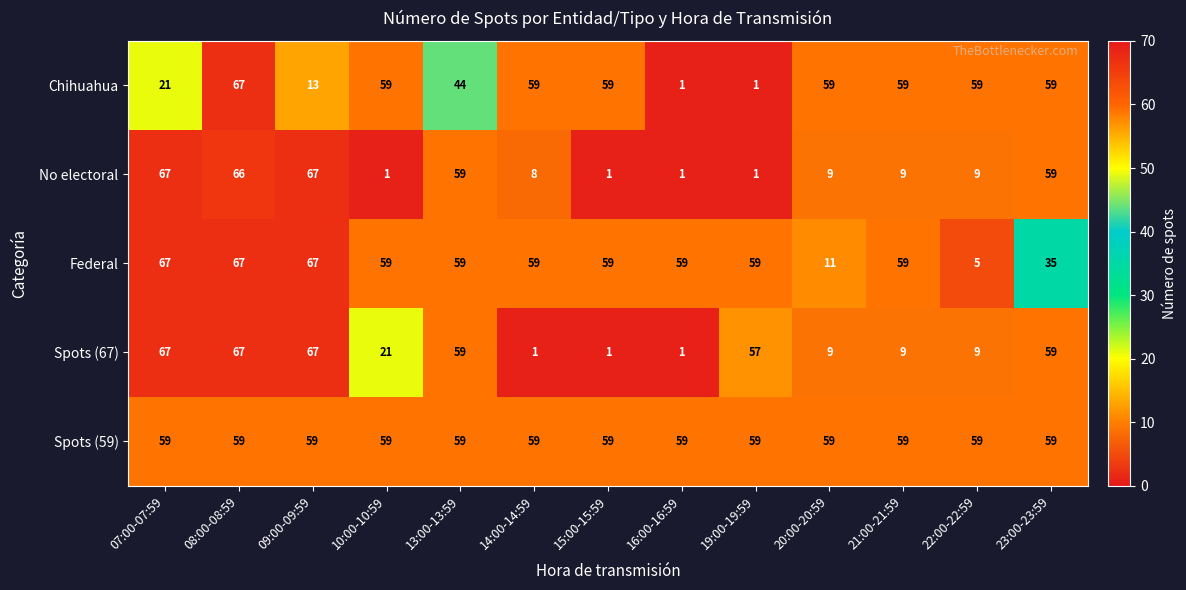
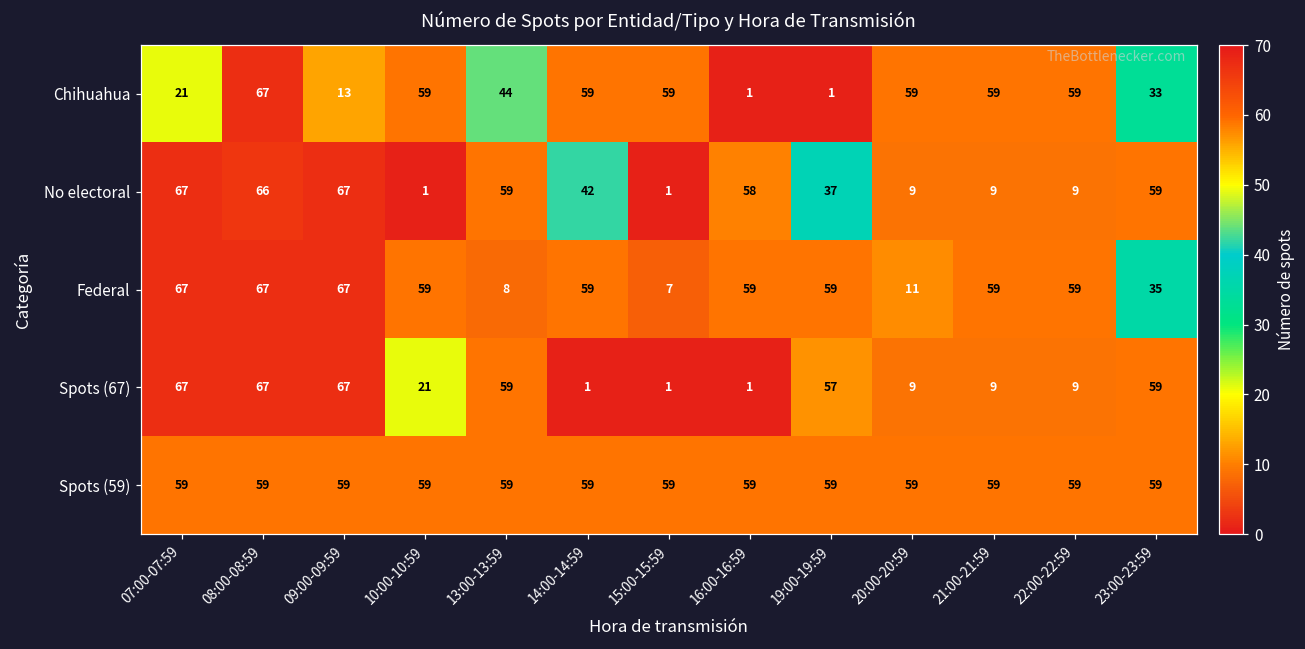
  {
    "Chihuahua": {
      "07:00-07:59": 21,
      "08:00-08:59": 67,
      "09:00-09:59": 13,
      "10:00-10:59": 59,
      "13:00-13:59": 44,
      "14:00-14:59": 59,
      "15:00-15:59": 59,
      "16:00-16:59": 1,
      "19:00-19:59": 1,
      "20:00-20:59": 59,
      "21:00-21:59": 59,
      "22:00-22:59": 59,
-     "23:00-23:59": 59
+     "23:00-23:59": 33
    },
    "No electoral": {
      "07:00-07:59": 67,
      "08:00-08:59": 66,
      "09:00-09:59": 67,
      "10:00-10:59": 1,
      "13:00-13:59": 59,
-     "14:00-14:59": 8,
+     "14:00-14:59": 42,
      "15:00-15:59": 1,
-     "16:00-16:59": 1,
-     "19:00-19:59": 1,
+     "16:00-16:59": 58,
+     "19:00-19:59": 37,
      "20:00-20:59": 9,
      "21:00-21:59": 9,
      "22:00-22:59": 9,
      "23:00-23:59": 59
    },
    "Federal": {
      "07:00-07:59": 67,
      "08:00-08:59": 67,
      "09:00-09:59": 67,
      "10:00-10:59": 59,
-     "13:00-13:59": 59,
+     "13:00-13:59": 8,
      "14:00-14:59": 59,
-     "15:00-15:59": 59,
+     "15:00-15:59": 7,
      "16:00-16:59": 59,
      "19:00-19:59": 59,
      "20:00-20:59": 11,
      "21:00-21:59": 59,
-     "22:00-22:59": 5,
+     "22:00-22:59": 59,
      "23:00-23:59": 35
    },
    "Spots (67)": {
      "07:00-07:59": 67,
      "08:00-08:59": 67,
      "09:00-09:59": 67,
      "10:00-10:59": 21,
      "13:00-13:59": 59,
      "14:00-14:59": 1,
      "15:00-15:59": 1,
      "16:00-16:59": 1,
      "19:00-19:59": 57,
      "20:00-20:59": 9,
      "21:00-21:59": 9,
      "22:00-22:59": 9,
      "23:00-23:59": 59
    },
    "Spots (59)": {
      "07:00-07:59": 59,
      "08:00-08:59": 59,
      "09:00-09:59": 59,
      "10:00-10:59": 59,
      "13:00-13:59": 59,
      "14:00-14:59": 59,
      "15:00-15:59": 59,
      "16:00-16:59": 59,
      "19:00-19:59": 59,
      "20:00-20:59": 59,
      "21:00-21:59": 59,
      "22:00-22:59": 59,
      "23:00-23:59": 59
    }
  }
